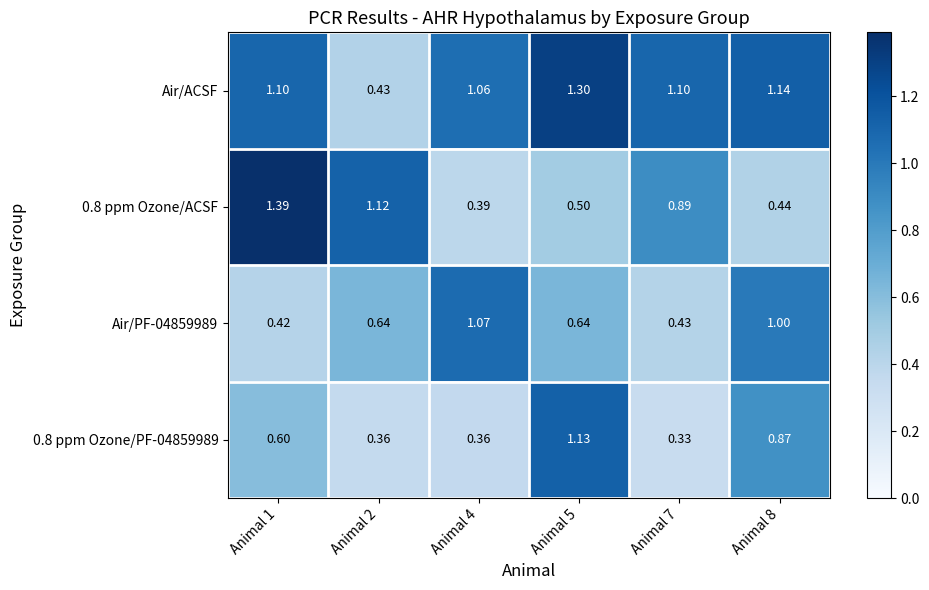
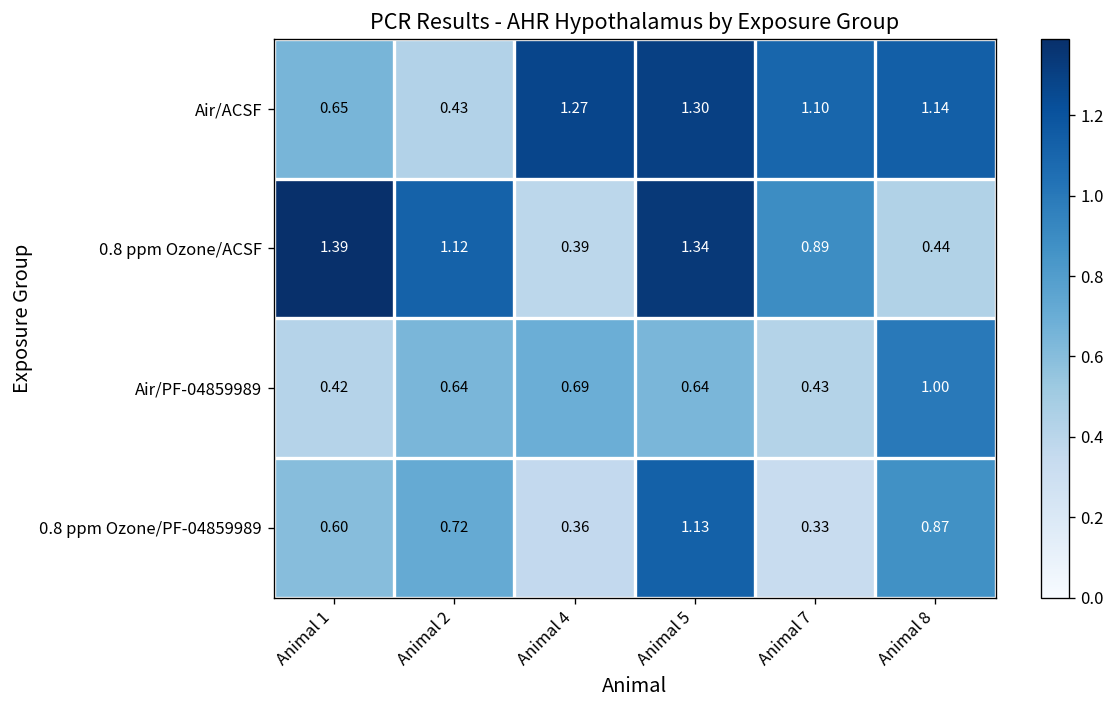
  {
    "Air/ACSF": {
-     "Animal 1": 1.10,
+     "Animal 1": 0.65,
      "Animal 2": 0.43,
-     "Animal 4": 1.06,
+     "Animal 4": 1.27,
      "Animal 5": 1.30,
      "Animal 7": 1.10,
      "Animal 8": 1.14
    },
    "0.8 ppm Ozone/ACSF": {
      "Animal 1": 1.39,
      "Animal 2": 1.12,
      "Animal 4": 0.39,
-     "Animal 5": 0.50,
+     "Animal 5": 1.34,
      "Animal 7": 0.89,
      "Animal 8": 0.44
    },
    "Air/PF-04859989": {
      "Animal 1": 0.42,
      "Animal 2": 0.64,
-     "Animal 4": 1.07,
+     "Animal 4": 0.69,
      "Animal 5": 0.64,
      "Animal 7": 0.43,
      "Animal 8": 1.00
    },
    "0.8 ppm Ozone/PF-04859989": {
      "Animal 1": 0.60,
-     "Animal 2": 0.36,
+     "Animal 2": 0.72,
      "Animal 4": 0.36,
      "Animal 5": 1.13,
      "Animal 7": 0.33,
      "Animal 8": 0.87
    }
  }
